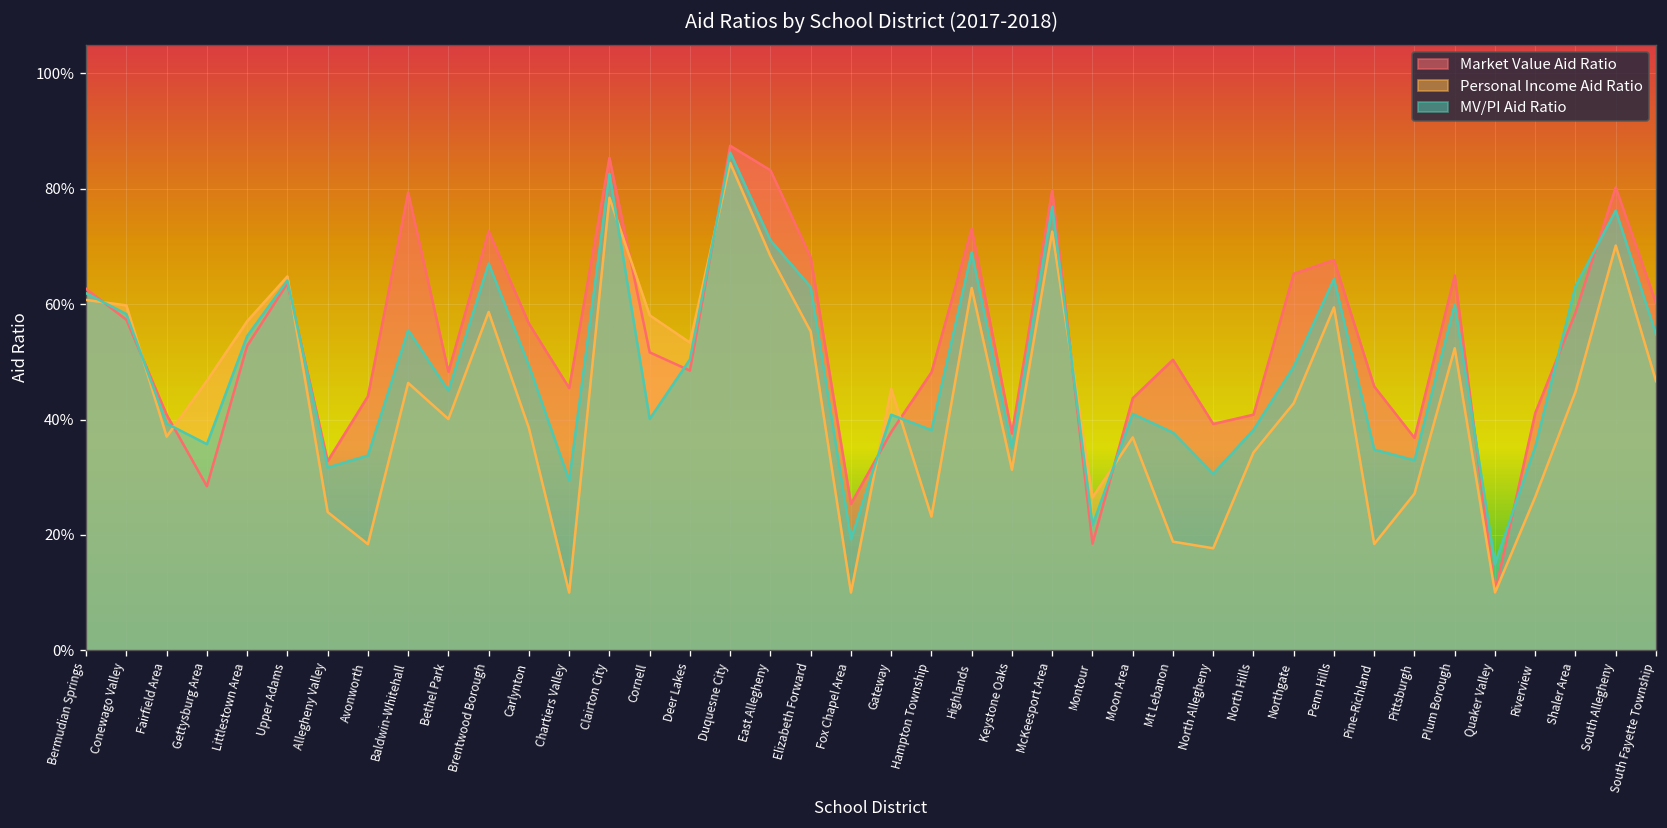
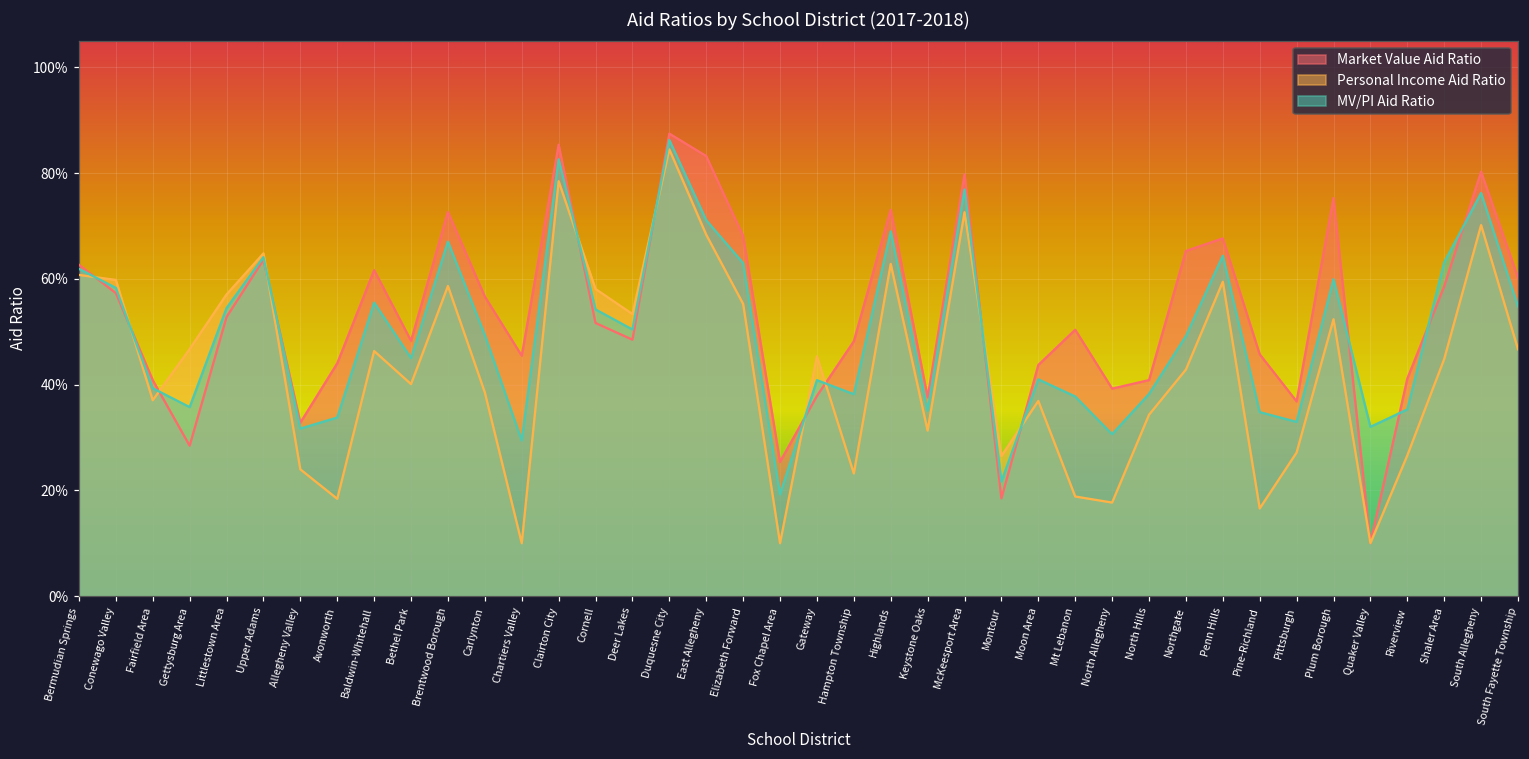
  {
    "Market Value Aid Ratio": {
      "Bermudian Springs": "63%",
      "Conewago Valley": "57%",
      "Fairfield Area": "41%",
      "Gettysburg Area": "28%",
      "Littlestown Area": "53%",
      "Allegheny Valley": "33%",
      "Avonworth": "44%",
-     "Baldwin-Whitehall": "79%",
+     "Baldwin-Whitehall": "62%",
      "Bethel Park": "48%",
      "Brentwood Borough": "73%",
      "Carlynton": "57%",
      "Chartiers Valley": "45%",
      "Clairton City": "85%",
      "Cornell": "52%",
      "Deer Lakes": "48%",
      "Duquesne City": "87%",
      "East Allegheny": "83%",
      "Elizabeth Forward": "68%",
      "Fox Chapel Area": "25%",
      "Gateway": "38%",
      "Hampton Township": "48%",
      "Highlands": "73%",
      "Keystone Oaks": "38%",
      "McKeesport Area": "80%",
      "Montour": "18%",
      "Moon Area": "44%",
      "Mt Lebanon": "50%",
      "North Allegheny": "39%",
      "North Hills": "41%",
      "Northgate": "65%",
      "Penn Hills": "68%",
      "Pine-Richland": "46%",
      "Pittsburgh": "37%",
-     "Plum Borough": "65%",
+     "Plum Borough": "75%",
      "Riverview": "41%",
      "Shaler Area": "59%",
      "South Allegheny": "80%",
      "South Fayette Township": "60%"
    },
    "Personal Income Aid Ratio": {
      "Bermudian Springs": "61%",
      "Conewago Valley": "60%",
      "Fairfield Area": "37%",
      "Gettysburg Area": "47%",
      "Littlestown Area": "57%",
      "Upper Adams": "65%",
      "Allegheny Valley": "24%",
      "Avonworth": "18%",
      "Baldwin-Whitehall": "46%",
      "Bethel Park": "40%",
      "Brentwood Borough": "59%",
      "Carlynton": "39%",
      "Chartiers Valley": "10%",
      "Clairton City": "78%",
      "Cornell": "58%",
      "Deer Lakes": "53%",
      "Duquesne City": "84%",
      "East Allegheny": "68%",
      "Elizabeth Forward": "55%",
      "Fox Chapel Area": "10%",
      "Gateway": "45%",
      "Hampton Township": "23%",
      "Highlands": "63%",
      "Keystone Oaks": "31%",
      "McKeesport Area": "73%",
      "Montour": "26%",
      "Moon Area": "37%",
      "Mt Lebanon": "19%",
      "North Allegheny": "18%",
      "North Hills": "34%",
      "Northgate": "43%",
      "Penn Hills": "59%",
-     "Pine-Richland": "18%",
+     "Pine-Richland": "17%",
      "Pittsburgh": "27%",
      "Plum Borough": "52%",
      "Riverview": "27%",
      "Shaler Area": "45%",
      "South Allegheny": "70%",
      "South Fayette Township": "47%"
    },
    "MV/PI Aid Ratio": {
      "Bermudian Springs": "62%",
      "Conewago Valley": "58%",
      "Fairfield Area": "39%",
      "Gettysburg Area": "36%",
      "Littlestown Area": "54%",
      "Allegheny Valley": "32%",
      "Avonworth": "34%",
      "Baldwin-Whitehall": "56%",
      "Bethel Park": "45%",
      "Brentwood Borough": "67%",
      "Carlynton": "49%",
      "Chartiers Valley": "29%",
      "Clairton City": "83%",
-     "Cornell": "40%",
+     "Cornell": "54%",
      "Deer Lakes": "50%",
      "Duquesne City": "86%",
      "East Allegheny": "71%",
      "Elizabeth Forward": "63%",
      "Fox Chapel Area": "19%",
      "Gateway": "41%",
      "Hampton Township": "38%",
      "Highlands": "69%",
      "Keystone Oaks": "35%",
      "McKeesport Area": "77%",
      "Montour": "22%",
      "Moon Area": "41%",
      "Mt Lebanon": "38%",
      "North Allegheny": "31%",
      "North Hills": "38%",
      "Northgate": "49%",
      "Penn Hills": "64%",
      "Pine-Richland": "35%",
      "Pittsburgh": "33%",
      "Plum Borough": "60%",
-     "Quaker Valley": "15%",
+     "Quaker Valley": "32%",
      "Riverview": "35%",
      "Shaler Area": "63%",
      "South Allegheny": "76%",
      "South Fayette Township": "55%"
    }
  }
